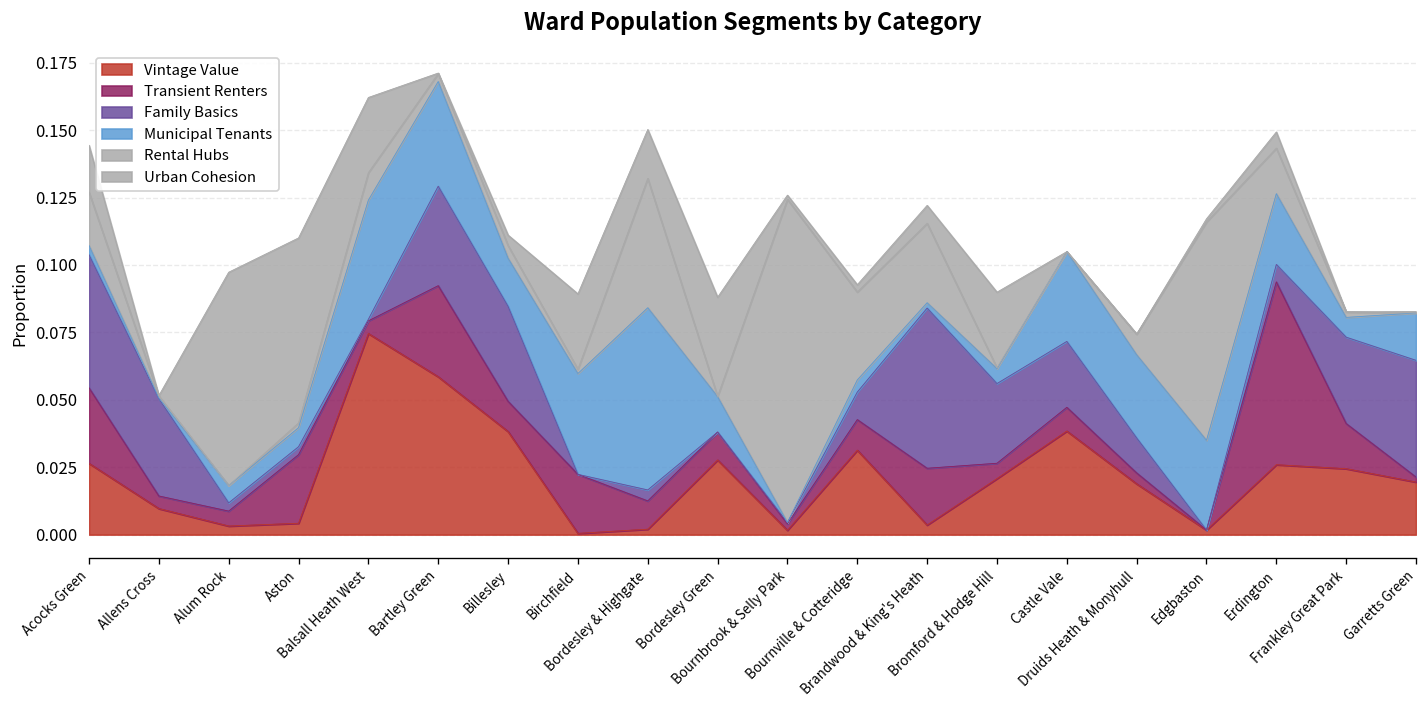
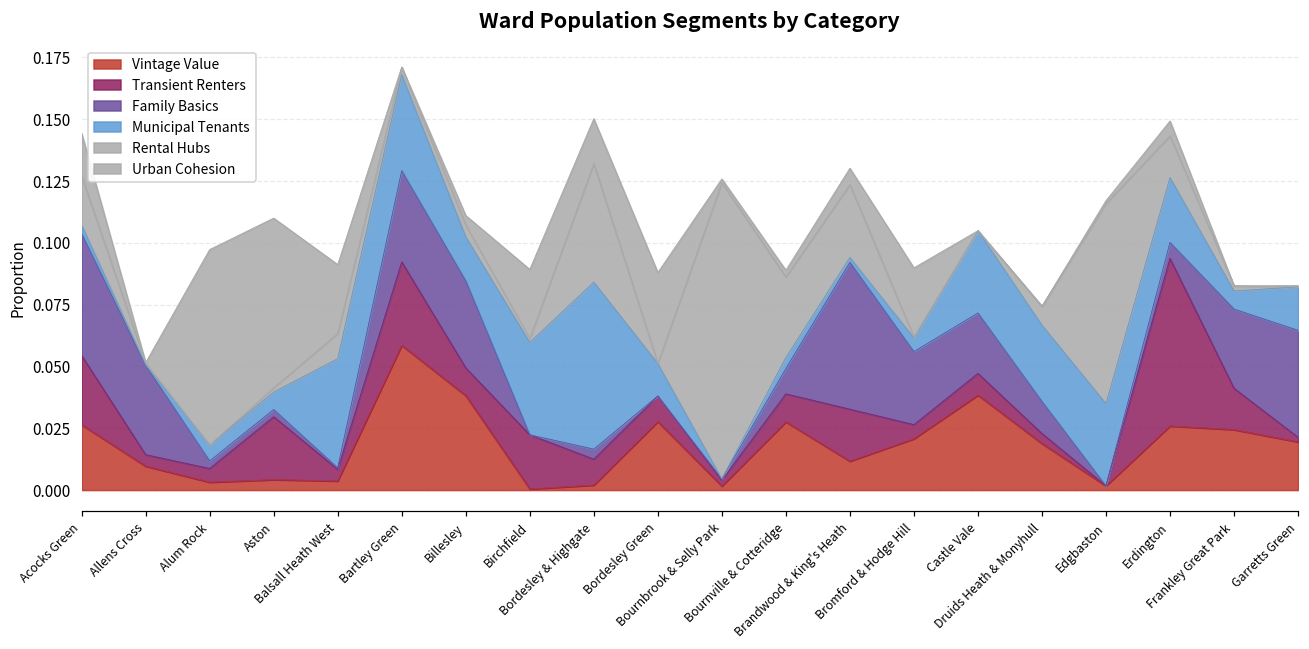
  {
    "Vintage Value": {
      "Acocks Green": 0.026,
      "Allens Cross": 0.010,
      "Alum Rock": 0.003,
      "Aston": 0.004,
-     "Balsall Heath West": 0.075,
+     "Balsall Heath West": 0.004,
      "Bartley Green": 0.059,
      "Billesley": 0.038,
      "Birchfield": 0.000,
      "Bordesley & Highgate": 0.002,
      "Bordesley Green": 0.028,
      "Bournbrook & Selly Park": 0.002,
-     "Bournville & Cotteridge": 0.031,
-     "Brandwood & King's Heath": 0.004,
+     "Bournville & Cotteridge": 0.028,
+     "Brandwood & King's Heath": 0.012,
      "Bromford & Hodge Hill": 0.021,
      "Castle Vale": 0.038,
      "Druids Heath & Monyhull": 0.019,
      "Erdington": 0.026,
      "Frankley Great Park": 0.024,
      "Garretts Green": 0.019
    },
    "Transient Renters": {
      "Acocks Green": 0.028,
      "Allens Cross": 0.005,
      "Alum Rock": 0.006,
      "Aston": 0.025,
      "Bartley Green": 0.034,
      "Billesley": 0.011,
      "Bordesley & Highgate": 0.010,
      "Bournville & Cotteridge": 0.011,
      "Brandwood & King's Heath": 0.021,
      "Bromford & Hodge Hill": 0.006,
      "Castle Vale": 0.009,
      "Druids Heath & Monyhull": 0.004,
      "Erdington": 0.068,
      "Frankley Great Park": 0.017,
      "Garretts Green": 0.002
    },
    "Family Basics": {
      "Acocks Green": 0.049,
      "Alum Rock": 0.003,
      "Aston": 0.003,
      "Bartley Green": 0.037,
      "Billesley": 0.035,
      "Bordesley & Highgate": 0.004,
      "Bournville & Cotteridge": 0.010,
      "Brandwood & King's Heath": 0.059,
      "Bromford & Hodge Hill": 0.030,
      "Castle Vale": 0.024,
      "Druids Heath & Monyhull": 0.013,
      "Erdington": 0.006,
      "Frankley Great Park": 0.032,
      "Garretts Green": 0.043
    },
    "Municipal Tenants": {
      "Acocks Green": 0.003,
      "Aston": 0.007,
      "Balsall Heath West": 0.044,
      "Bartley Green": 0.039,
      "Billesley": 0.018,
      "Birchfield": 0.037,
      "Bordesley & Highgate": 0.068,
      "Bournville & Cotteridge": 0.004,
      "Brandwood & King's Heath": 0.002,
      "Druids Heath & Monyhull": 0.031,
      "Edgbaston": 0.033,
      "Erdington": 0.026,
      "Frankley Great Park": 0.007
    }
  }
